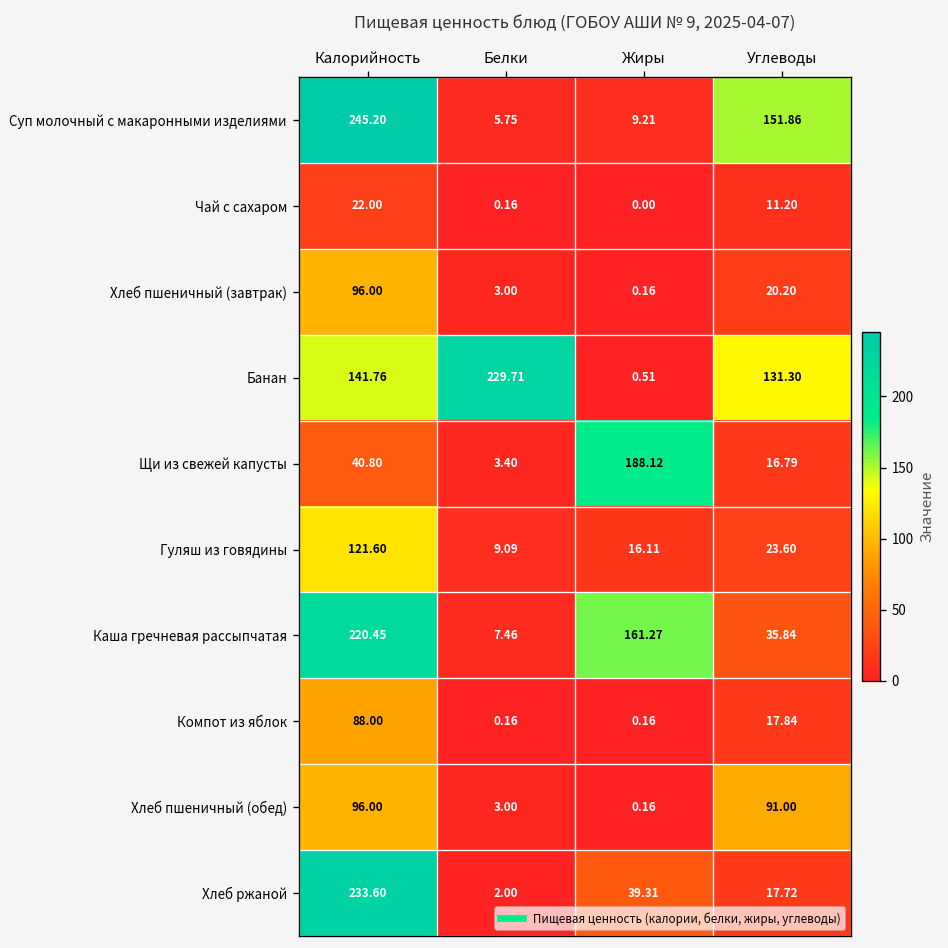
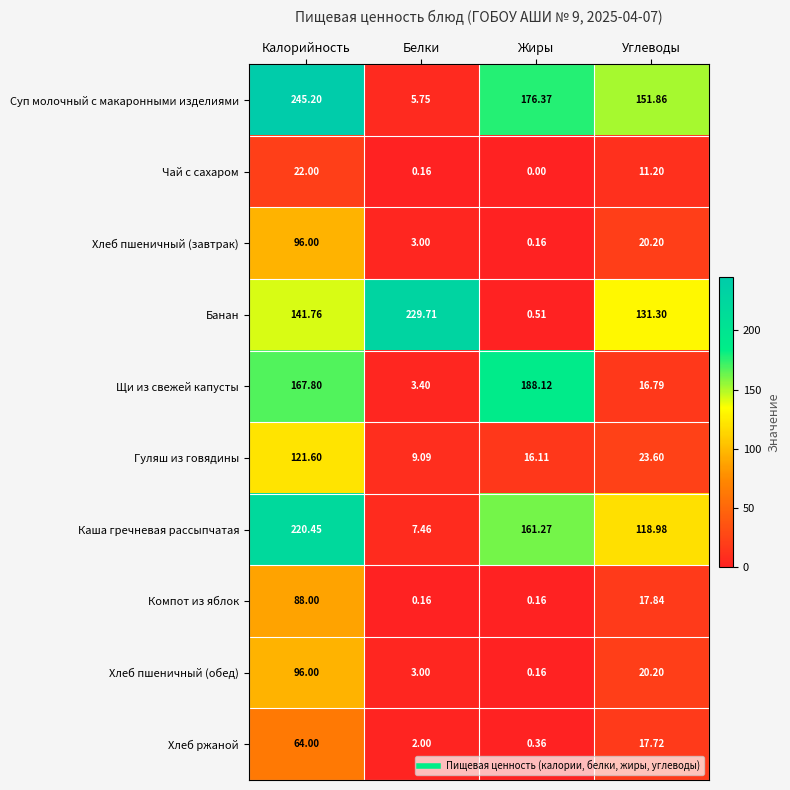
  {
    "Суп молочный с макаронными изделиями": {
      "Калорийность": 245.20,
      "Белки": 5.75,
-     "Жиры": 9.21,
+     "Жиры": 176.37,
      "Углеводы": 151.86
    },
    "Чай с сахаром": {
      "Калорийность": 22.00,
      "Белки": 0.16,
      "Жиры": 0.00,
      "Углеводы": 11.20
    },
    "Хлеб пшеничный (завтрак)": {
      "Калорийность": 96.00,
      "Белки": 3.00,
      "Жиры": 0.16,
      "Углеводы": 20.20
    },
    "Банан": {
      "Калорийность": 141.76,
      "Белки": 229.71,
      "Жиры": 0.51,
      "Углеводы": 131.30
    },
    "Щи из свежей капусты": {
-     "Калорийность": 40.80,
+     "Калорийность": 167.80,
      "Белки": 3.40,
      "Жиры": 188.12,
      "Углеводы": 16.79
    },
    "Гуляш из говядины": {
      "Калорийность": 121.60,
      "Белки": 9.09,
      "Жиры": 16.11,
      "Углеводы": 23.60
    },
    "Каша гречневая рассыпчатая": {
      "Калорийность": 220.45,
      "Белки": 7.46,
      "Жиры": 161.27,
-     "Углеводы": 35.84
+     "Углеводы": 118.98
    },
    "Компот из яблок": {
      "Калорийность": 88.00,
      "Белки": 0.16,
      "Жиры": 0.16,
      "Углеводы": 17.84
    },
    "Хлеб пшеничный (обед)": {
      "Калорийность": 96.00,
      "Белки": 3.00,
      "Жиры": 0.16,
-     "Углеводы": 91.00
+     "Углеводы": 20.20
    },
    "Хлеб ржаной": {
-     "Калорийность": 233.60,
+     "Калорийность": 64.00,
      "Белки": 2.00,
-     "Жиры": 39.31,
+     "Жиры": 0.36,
      "Углеводы": 17.72
    }
  }
